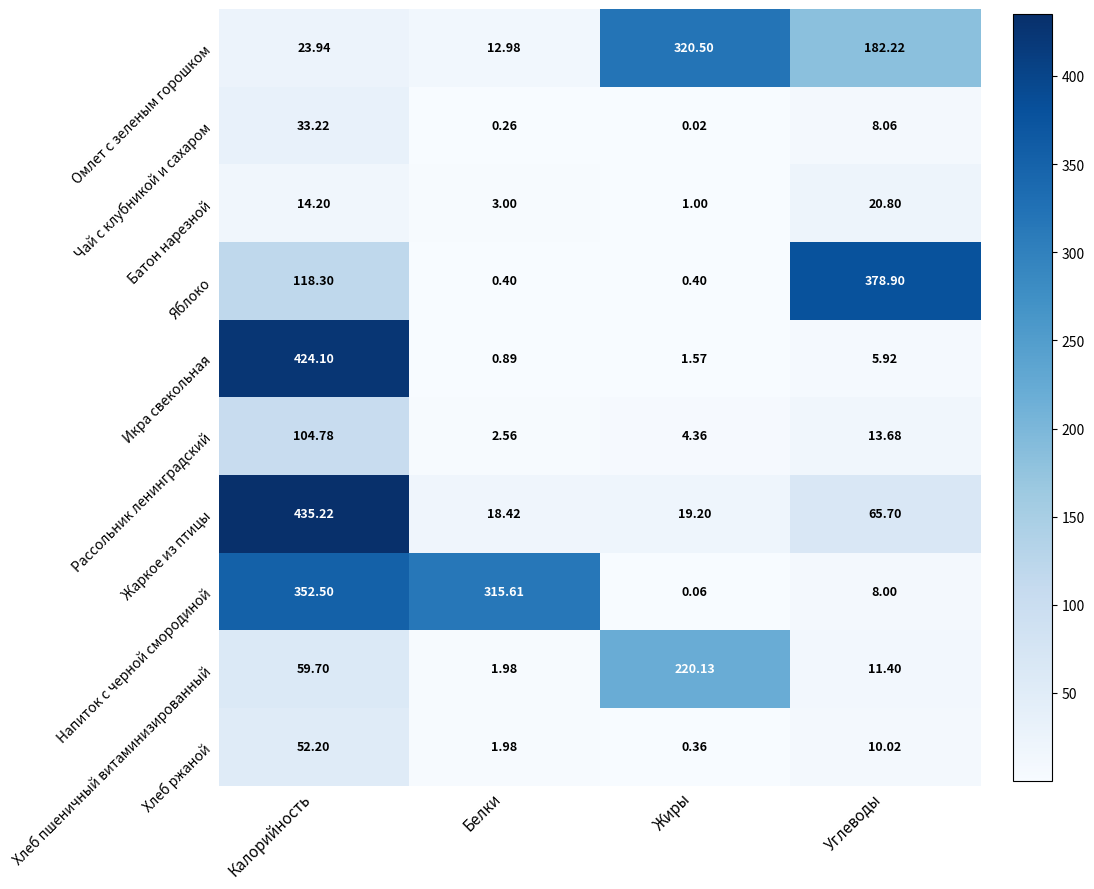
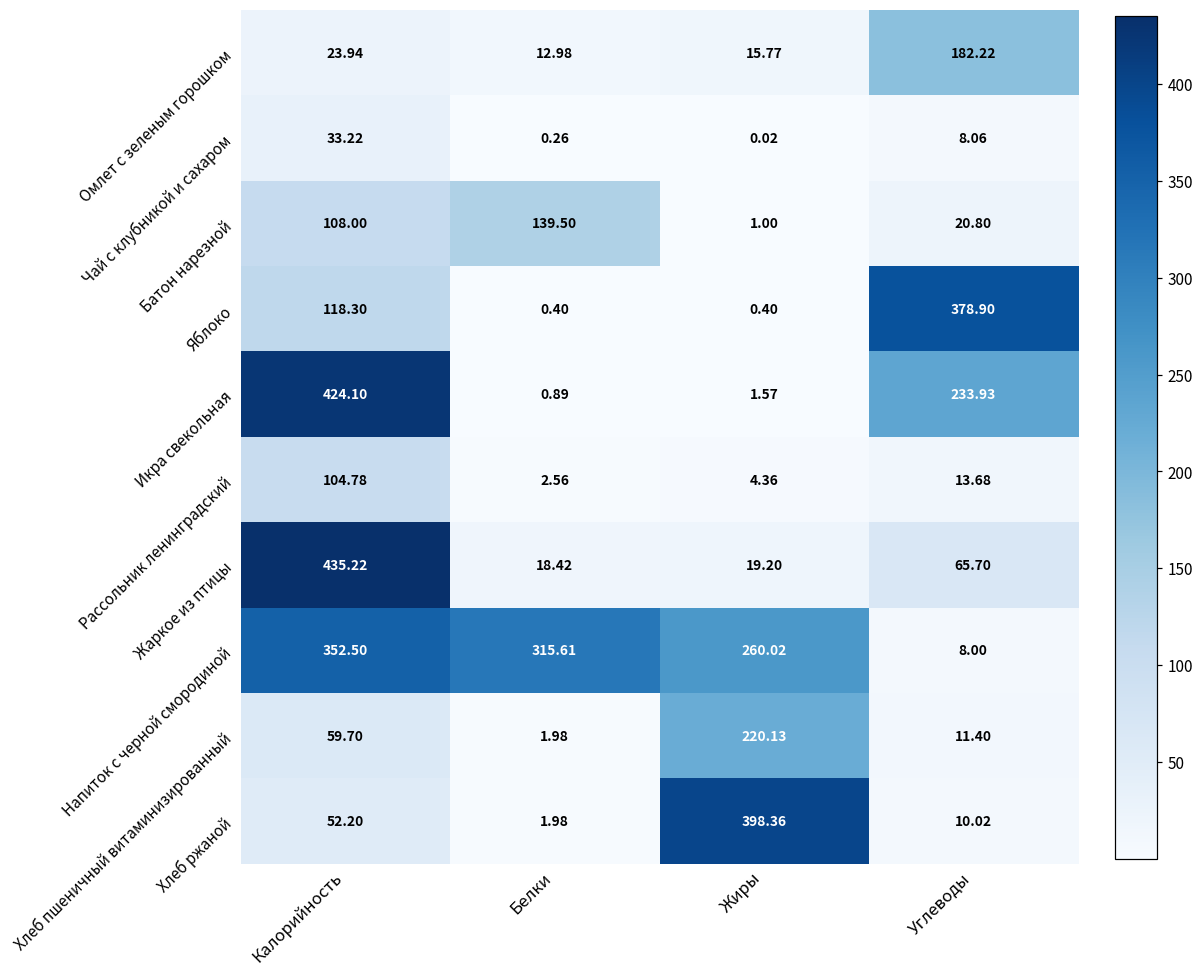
  {
    "Омлет с зеленым горошком": {
      "Калорийность": 23.94,
      "Белки": 12.98,
-     "Жиры": 320.50,
+     "Жиры": 15.77,
      "Углеводы": 182.22
    },
    "Чай с клубникой и сахаром": {
      "Калорийность": 33.22,
      "Белки": 0.26,
      "Жиры": 0.02,
      "Углеводы": 8.06
    },
    "Батон нарезной": {
-     "Калорийность": 14.20,
-     "Белки": 3.00,
+     "Калорийность": 108.00,
+     "Белки": 139.50,
      "Жиры": 1.00,
      "Углеводы": 20.80
    },
    "Яблоко": {
      "Калорийность": 118.30,
      "Белки": 0.40,
      "Жиры": 0.40,
      "Углеводы": 378.90
    },
    "Икра свекольная": {
      "Калорийность": 424.10,
      "Белки": 0.89,
      "Жиры": 1.57,
-     "Углеводы": 5.92
+     "Углеводы": 233.93
    },
    "Рассольник ленинградский": {
      "Калорийность": 104.78,
      "Белки": 2.56,
      "Жиры": 4.36,
      "Углеводы": 13.68
    },
    "Жаркое из птицы": {
      "Калорийность": 435.22,
      "Белки": 18.42,
      "Жиры": 19.20,
      "Углеводы": 65.70
    },
    "Напиток с черной смородиной": {
      "Калорийность": 352.50,
      "Белки": 315.61,
-     "Жиры": 0.06,
+     "Жиры": 260.02,
      "Углеводы": 8.00
    },
    "Хлеб пшеничный витаминизированный": {
      "Калорийность": 59.70,
      "Белки": 1.98,
      "Жиры": 220.13,
      "Углеводы": 11.40
    },
    "Хлеб ржаной": {
      "Калорийность": 52.20,
      "Белки": 1.98,
-     "Жиры": 0.36,
+     "Жиры": 398.36,
      "Углеводы": 10.02
    }
  }
